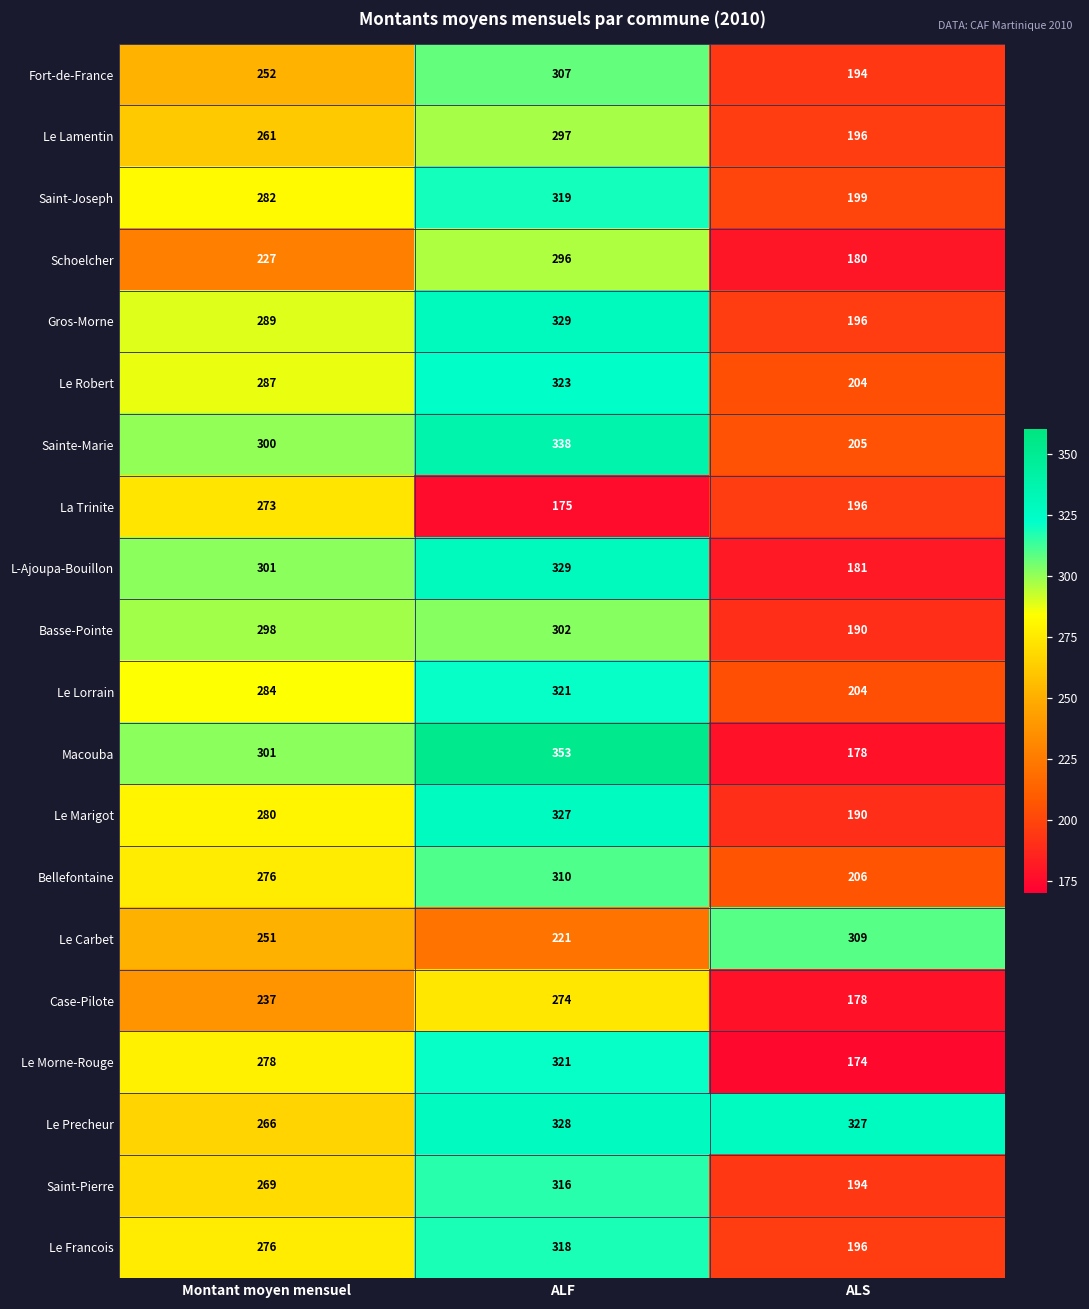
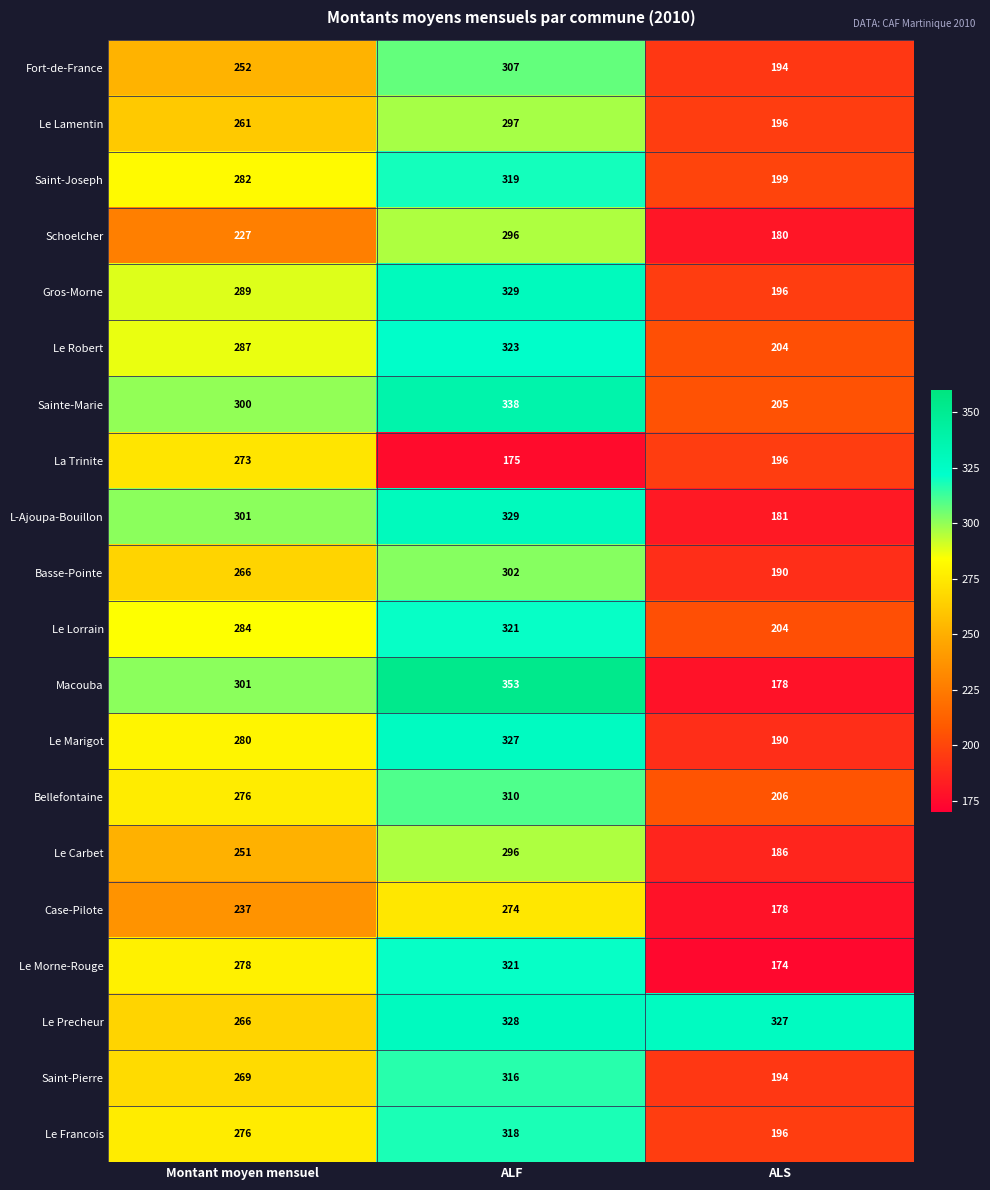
  {
    "Fort-de-France": {
      "Montant moyen mensuel": 252,
      "ALF": 307,
      "ALS": 194
    },
    "Le Lamentin": {
      "Montant moyen mensuel": 261,
      "ALF": 297,
      "ALS": 196
    },
    "Saint-Joseph": {
      "Montant moyen mensuel": 282,
      "ALF": 319,
      "ALS": 199
    },
    "Schoelcher": {
      "Montant moyen mensuel": 227,
      "ALF": 296,
      "ALS": 180
    },
    "Gros-Morne": {
      "Montant moyen mensuel": 289,
      "ALF": 329,
      "ALS": 196
    },
    "Le Robert": {
      "Montant moyen mensuel": 287,
      "ALF": 323,
      "ALS": 204
    },
    "Sainte-Marie": {
      "Montant moyen mensuel": 300,
      "ALF": 338,
      "ALS": 205
    },
    "La Trinite": {
      "Montant moyen mensuel": 273,
      "ALF": 175,
      "ALS": 196
    },
    "L-Ajoupa-Bouillon": {
      "Montant moyen mensuel": 301,
      "ALF": 329,
      "ALS": 181
    },
    "Basse-Pointe": {
-     "Montant moyen mensuel": 298,
+     "Montant moyen mensuel": 266,
      "ALF": 302,
      "ALS": 190
    },
    "Le Lorrain": {
      "Montant moyen mensuel": 284,
      "ALF": 321,
      "ALS": 204
    },
    "Macouba": {
      "Montant moyen mensuel": 301,
      "ALF": 353,
      "ALS": 178
    },
    "Le Marigot": {
      "Montant moyen mensuel": 280,
      "ALF": 327,
      "ALS": 190
    },
    "Bellefontaine": {
      "Montant moyen mensuel": 276,
      "ALF": 310,
      "ALS": 206
    },
    "Le Carbet": {
      "Montant moyen mensuel": 251,
-     "ALF": 221,
-     "ALS": 309
+     "ALF": 296,
+     "ALS": 186
    },
    "Case-Pilote": {
      "Montant moyen mensuel": 237,
      "ALF": 274,
      "ALS": 178
    },
    "Le Morne-Rouge": {
      "Montant moyen mensuel": 278,
      "ALF": 321,
      "ALS": 174
    },
    "Le Precheur": {
      "Montant moyen mensuel": 266,
      "ALF": 328,
      "ALS": 327
    },
    "Saint-Pierre": {
      "Montant moyen mensuel": 269,
      "ALF": 316,
      "ALS": 194
    },
    "Le Francois": {
      "Montant moyen mensuel": 276,
      "ALF": 318,
      "ALS": 196
    }
  }
